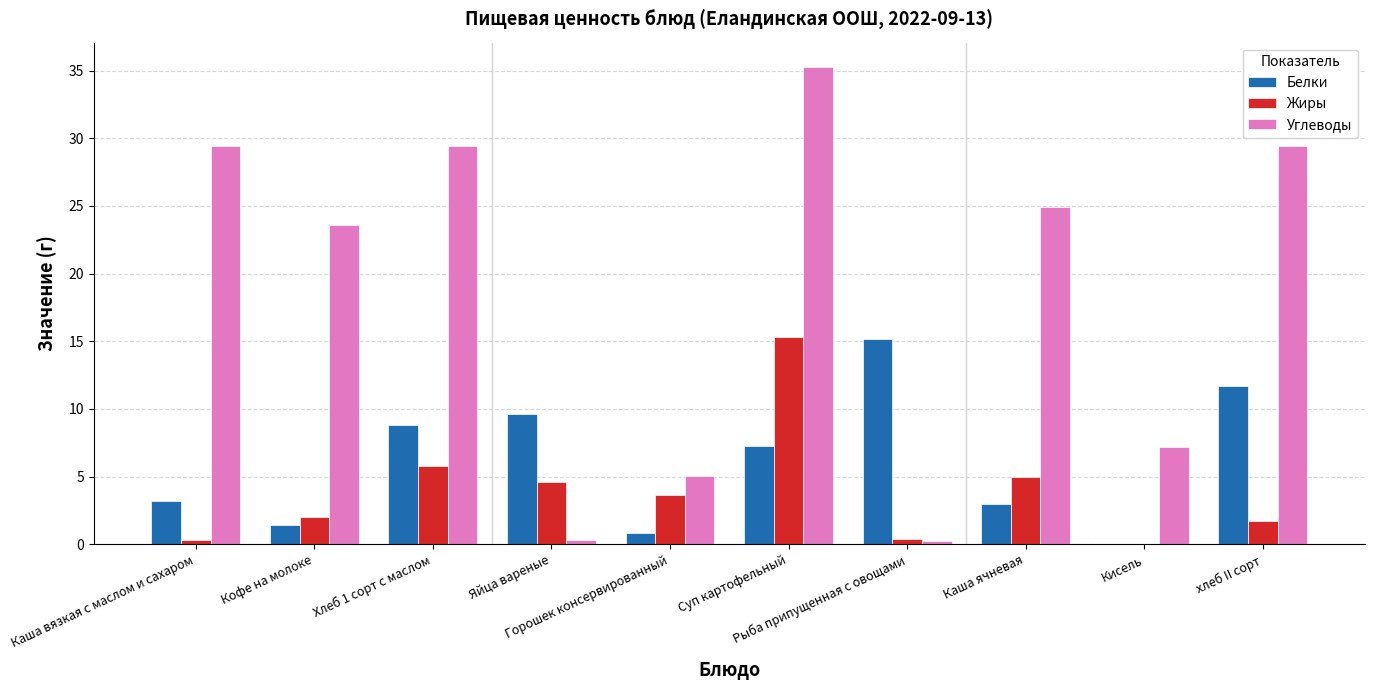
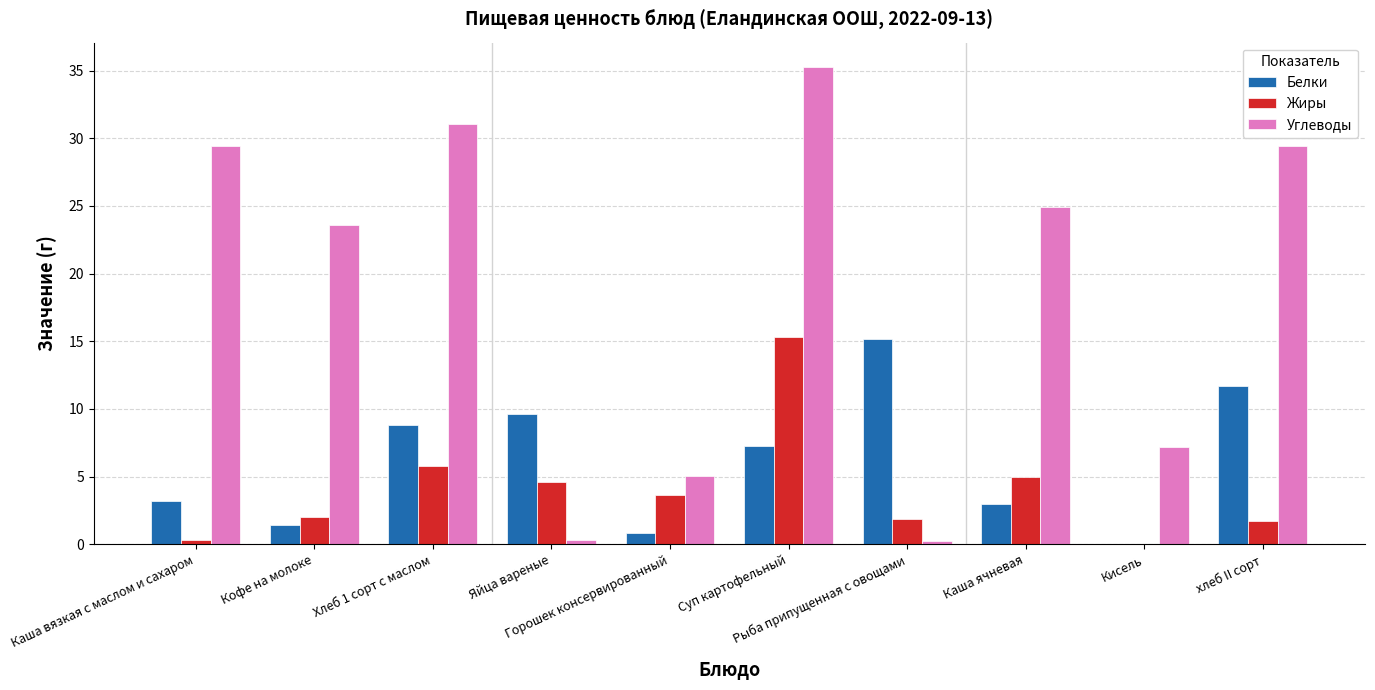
  {
    "Белки": {
      "Каша вязкая с маслом и сахаром": 3.2,
      "Кофе на молоке": 1.4,
      "Хлеб 1 сорт с маслом": 8.8,
      "Яйца вареные": 9.6,
      "Горошек консервированный": 0.9,
      "Суп картофельный": 7.2,
      "Рыба припущенная с овощами": 15.2,
      "Каша ячневая": 3.0,
      "Кисель": 0.0,
      "хлеб II сорт": 11.7
    },
    "Жиры": {
      "Каша вязкая с маслом и сахаром": 0.3,
      "Кофе на молоке": 2.0,
      "Хлеб 1 сорт с маслом": 5.8,
      "Яйца вареные": 4.6,
      "Горошек консервированный": 3.7,
      "Суп картофельный": 15.3,
-     "Рыба припущенная с овощами": 0.4,
+     "Рыба припущенная с овощами": 1.9,
      "Каша ячневая": 4.9,
      "Кисель": 0.0,
      "хлеб II сорт": 1.7
    },
    "Углеводы": {
      "Каша вязкая с маслом и сахаром": 29.5,
      "Кофе на молоке": 23.6,
-     "Хлеб 1 сорт с маслом": 29.5,
+     "Хлеб 1 сорт с маслом": 31.1,
      "Яйца вареные": 0.3,
      "Горошек консервированный": 5.0,
      "Суп картофельный": 35.3,
      "Рыба припущенная с овощами": 0.3,
      "Каша ячневая": 25.0,
      "Кисель": 7.2,
      "хлеб II сорт": 29.4
    }
  }
